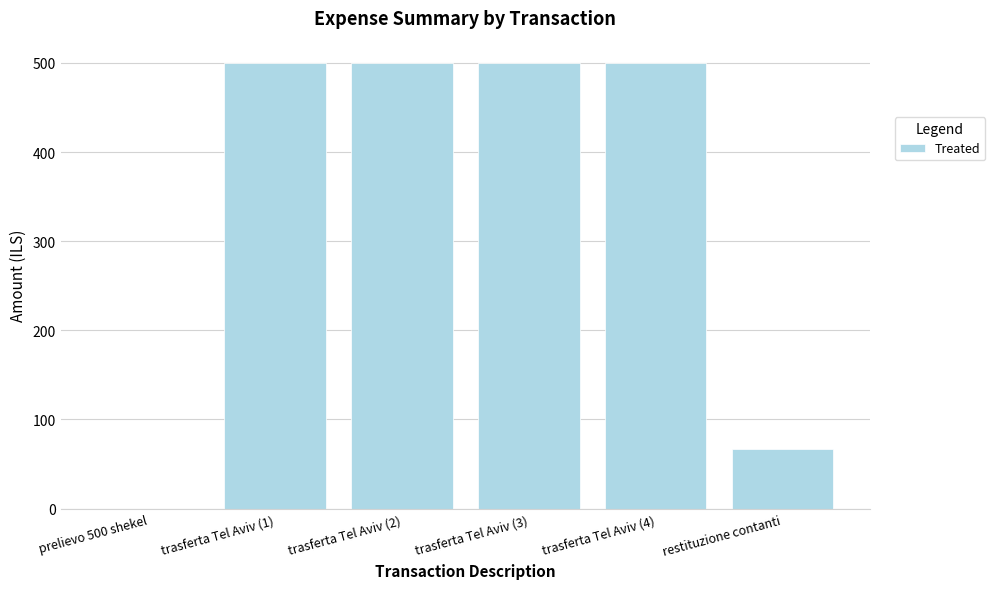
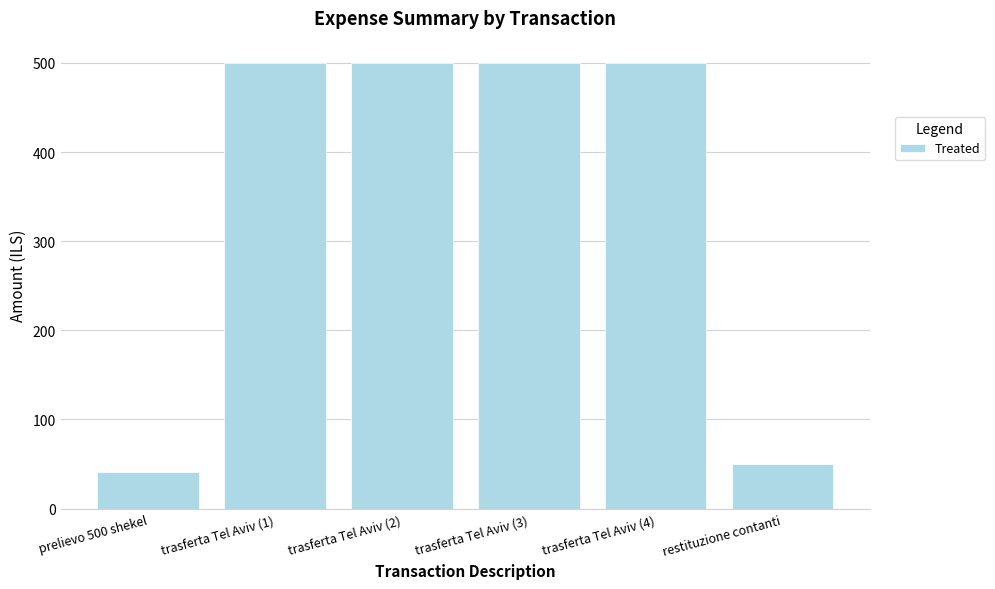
  {
-   "prelievo 500 shekel": 0,
+   "prelievo 500 shekel": 40,
    "trasferta Tel Aviv (1)": 500,
    "trasferta Tel Aviv (2)": 500,
    "trasferta Tel Aviv (3)": 500,
    "trasferta Tel Aviv (4)": 500,
-   "restituzione contanti": 70
+   "restituzione contanti": 50
  }
